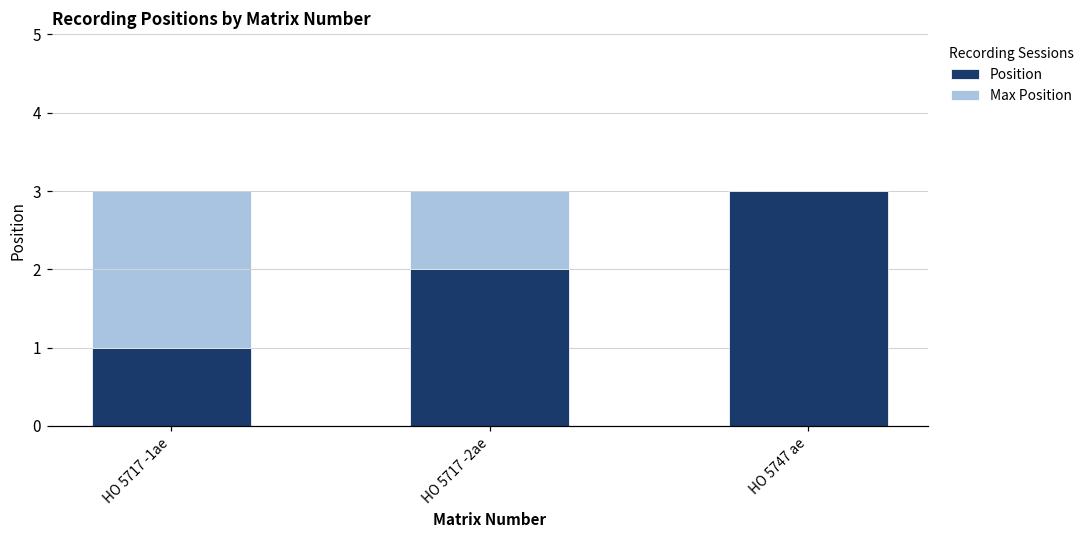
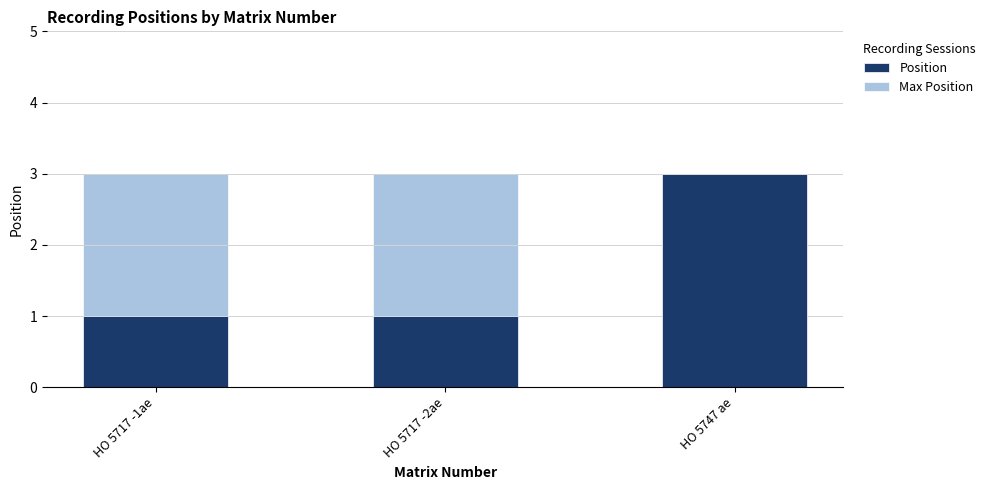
  {
    "Position": {
-     "HO 5717 -2ae": 2,
+     "HO 5717 -2ae": 1,
      "HO 5747 ae": 3
    },
    "Max Position": {
      "HO 5717 -1ae": 3,
      "HO 5717 -2ae": 3,
      "HO 5747 ae": 3
    }
  }
